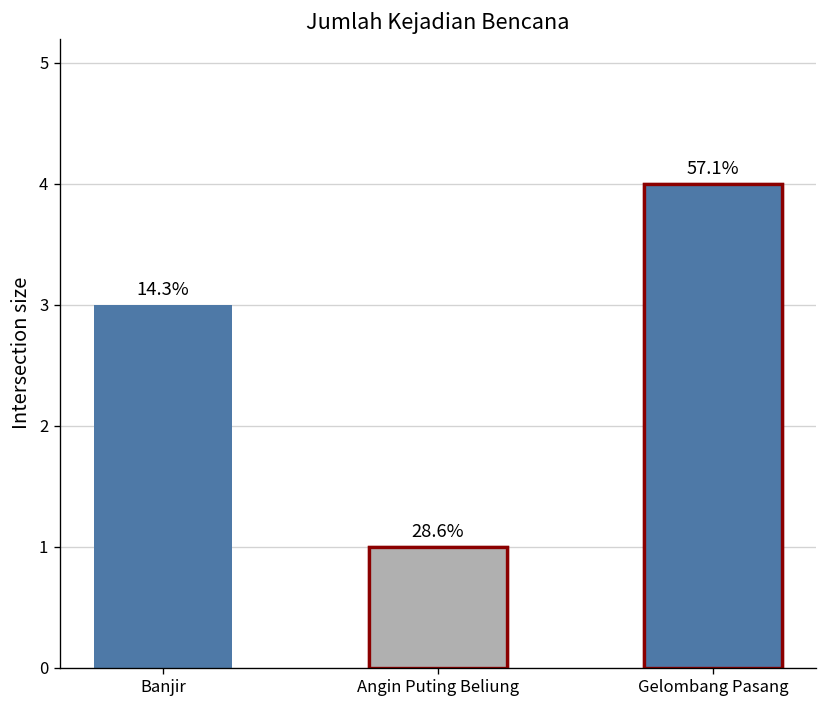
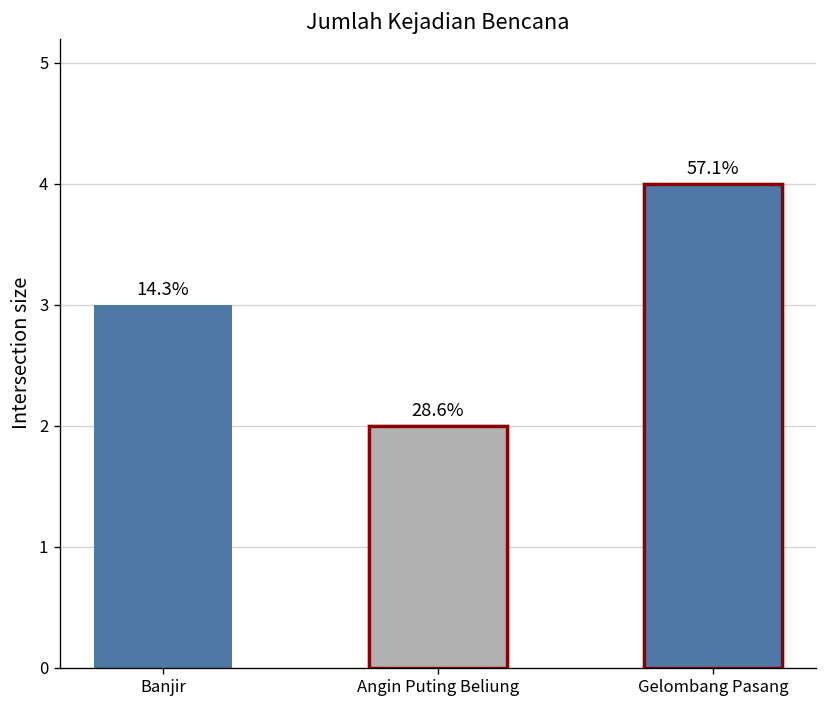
  {
-   "Angin Puting Beliung": 1
+   "Angin Puting Beliung": 2
  }
